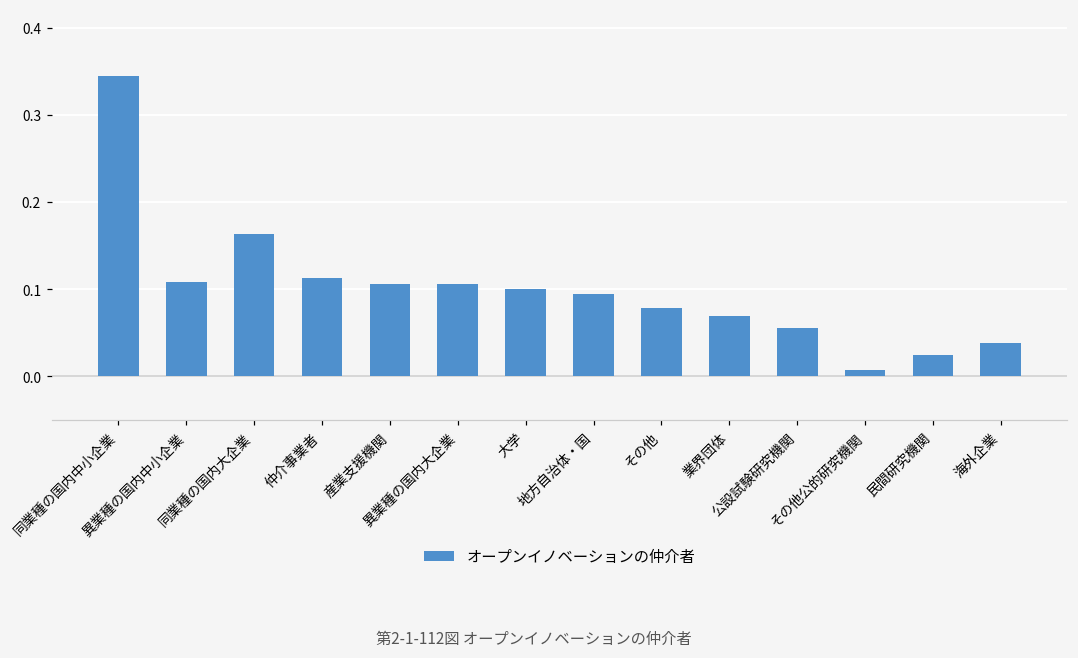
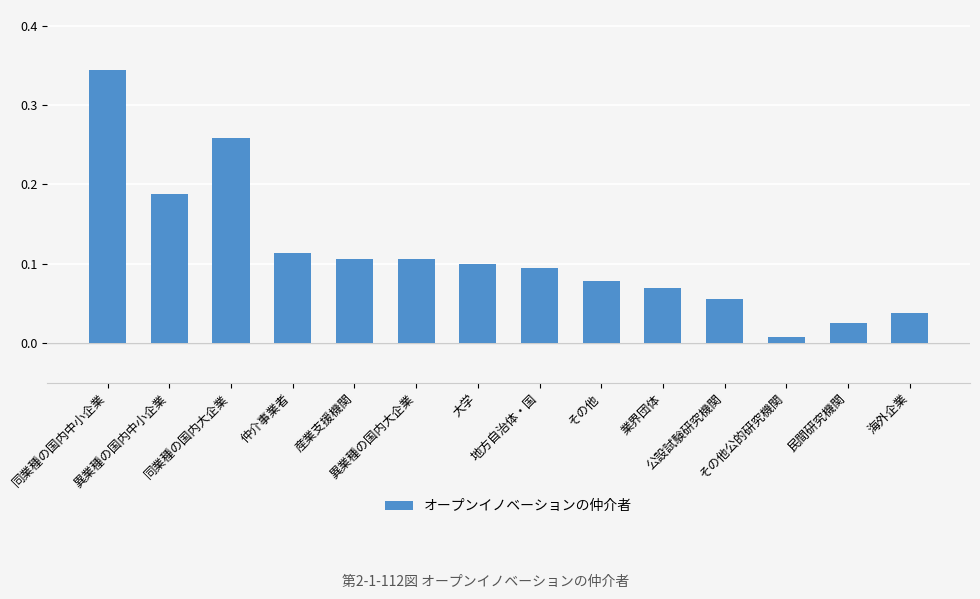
  {
    "同業種の国内中小企業": 0.34,
-   "異業種の国内中小企業": 0.11,
-   "同業種の国内大企業": 0.16,
+   "異業種の国内中小企業": 0.19,
+   "同業種の国内大企業": 0.26,
    "仲介事業者": 0.11,
    "産業支援機関": 0.11,
    "異業種の国内大企業": 0.11,
    "大学": 0.10,
    "地方自治体・国": 0.09,
    "その他": 0.08,
    "業界団体": 0.07,
    "公設試験研究機関": 0.06,
    "その他公的研究機関": 0.01,
    "民間研究機関": 0.03,
    "海外企業": 0.04
  }
